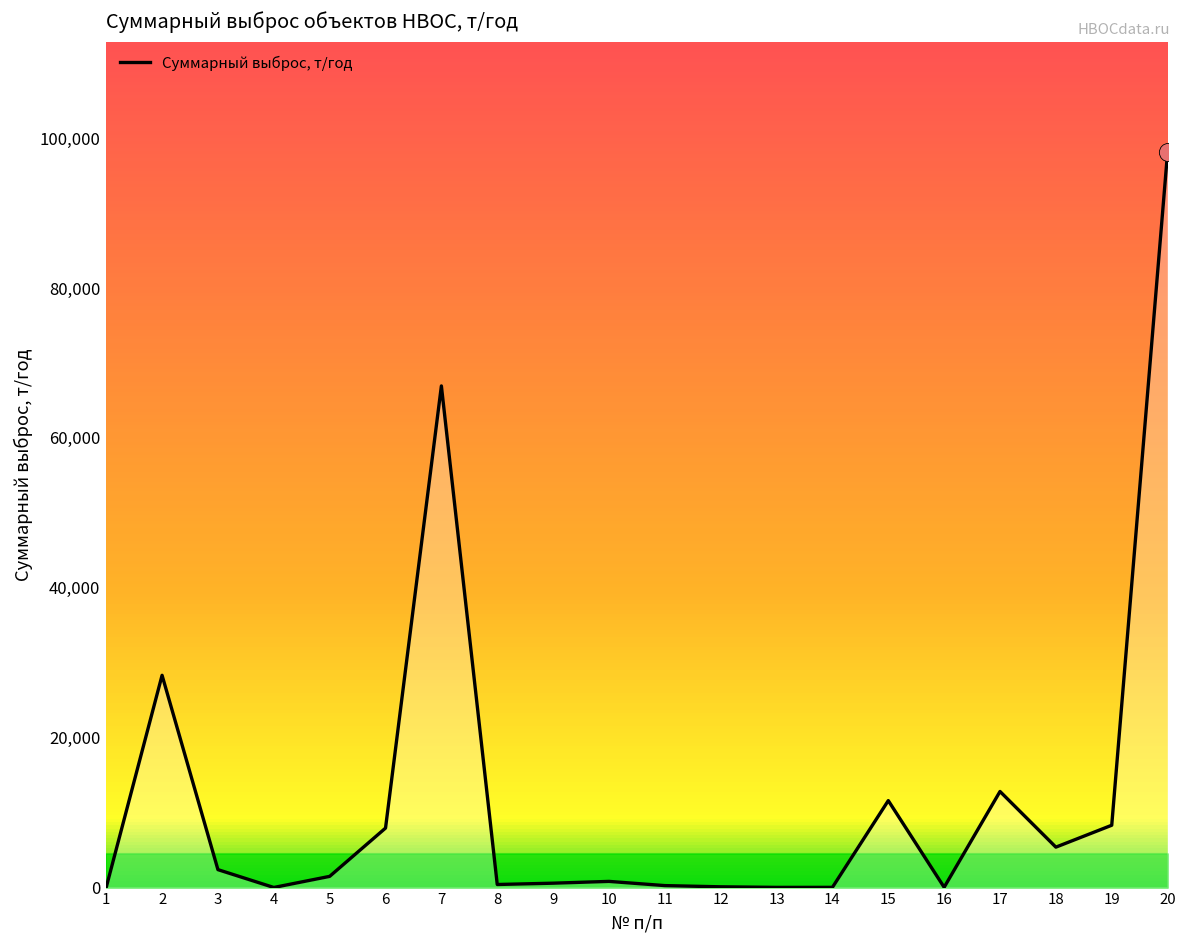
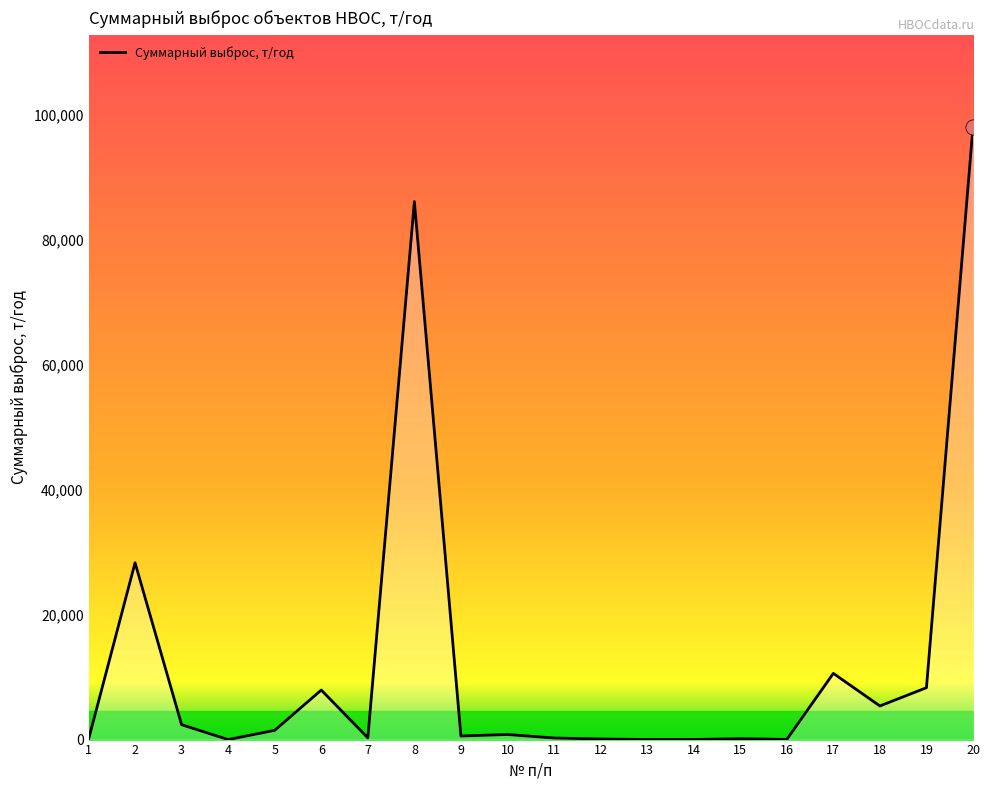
  {
    "Суммарный выброс, т/год": {
      "1": "0",
      "2": "28,000",
      "3": "2,000",
      "4": "0",
      "5": "1,000",
      "6": "8,000",
-     "7": "67,000",
-     "8": "0",
+     "7": "0",
+     "8": "86,000",
      "9": "1,000",
      "10": "1,000",
      "11": "0",
      "12": "0",
      "13": "0",
      "14": "0",
-     "15": "12,000",
+     "15": "0",
      "16": "0",
-     "17": "13,000",
+     "17": "11,000",
      "18": "5,000",
      "19": "8,000"
    }
  }
